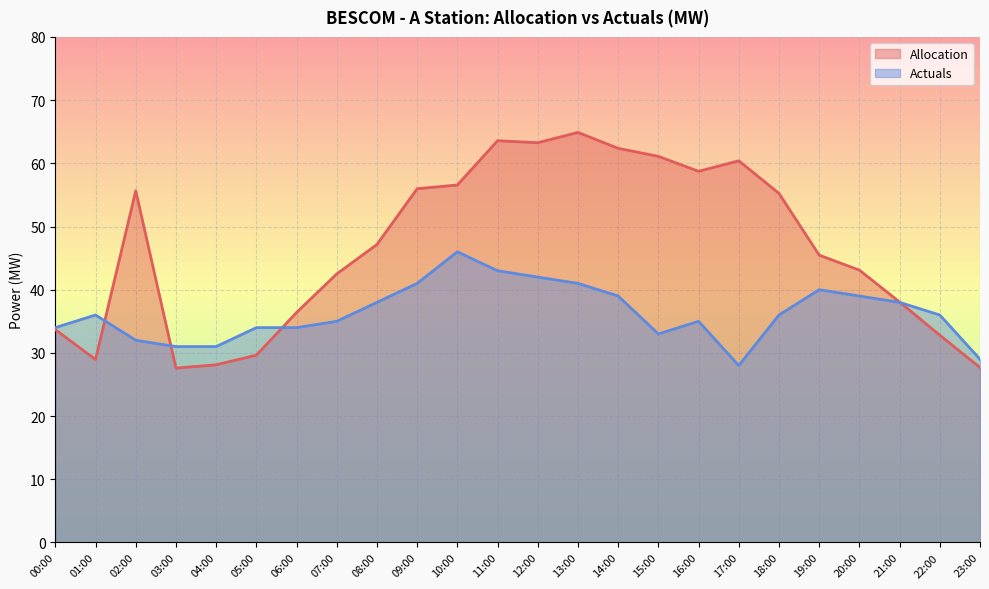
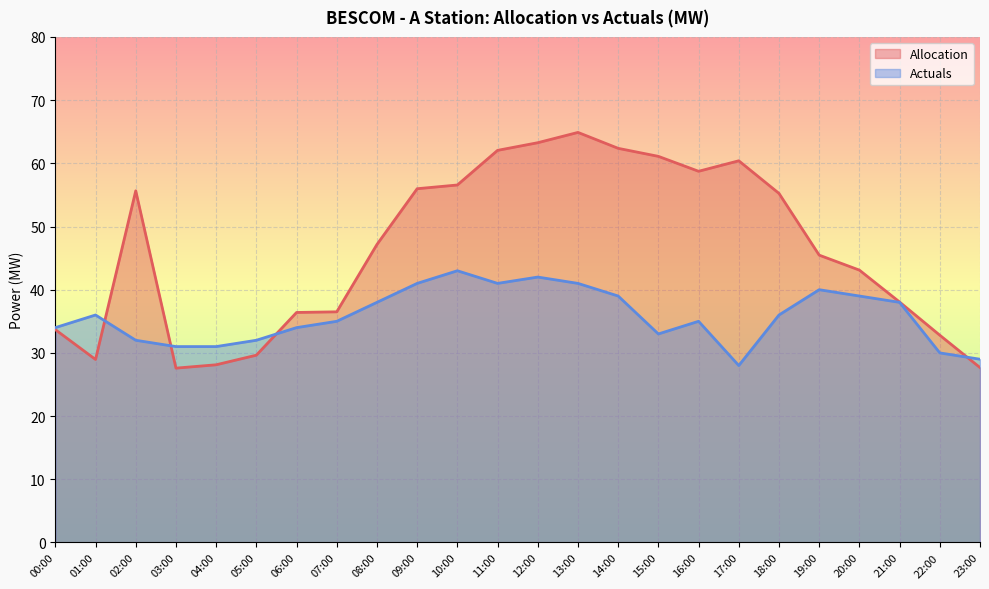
  {
    "Allocation": {
      "01:00": 29,
      "02:00": 56,
      "03:00": 28,
      "04:00": 28,
      "05:00": 30,
      "06:00": 36,
-     "07:00": 43,
+     "07:00": 37,
      "08:00": 47,
      "09:00": 56,
      "10:00": 57,
-     "11:00": 64,
+     "11:00": 62,
      "12:00": 63,
      "13:00": 65,
      "14:00": 62,
      "15:00": 61,
      "16:00": 59,
      "17:00": 60,
      "18:00": 55,
      "19:00": 45,
      "20:00": 43,
      "22:00": 33,
      "23:00": 28
    },
    "Actuals": {
      "01:00": 36,
      "02:00": 32,
      "03:00": 31,
      "04:00": 31,
-     "05:00": 34,
+     "05:00": 32,
      "06:00": 34,
      "07:00": 35,
      "08:00": 38,
      "09:00": 41,
-     "10:00": 46,
-     "11:00": 43,
+     "10:00": 43,
+     "11:00": 41,
      "12:00": 42,
      "13:00": 41,
      "14:00": 39,
      "15:00": 33,
      "16:00": 35,
      "17:00": 28,
      "18:00": 36,
      "19:00": 40,
      "20:00": 39,
-     "22:00": 36,
+     "22:00": 30,
      "23:00": 29
    }
  }
